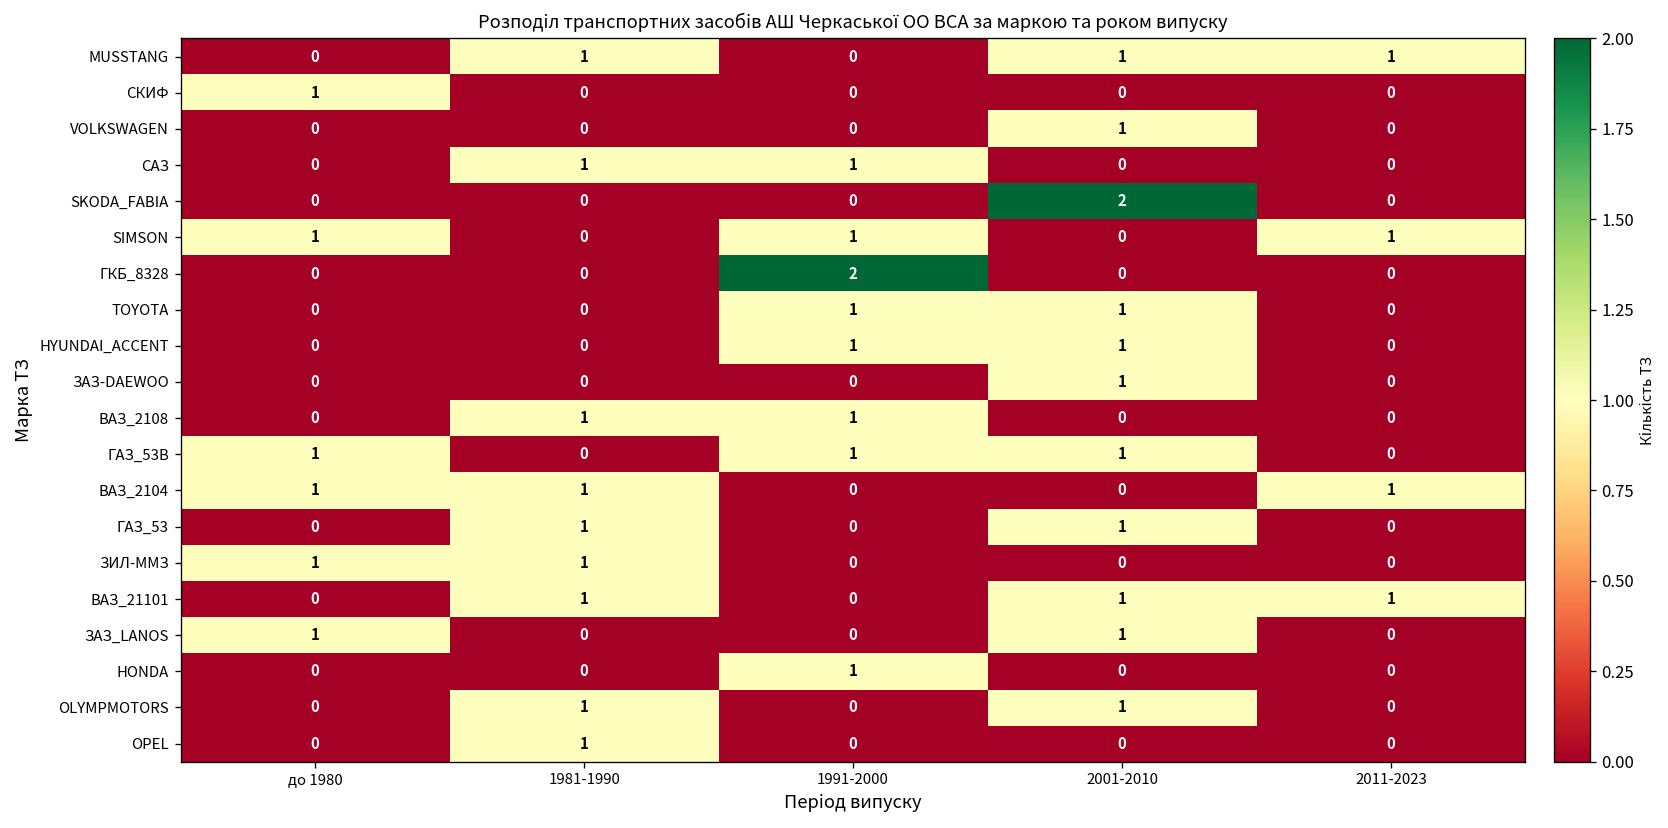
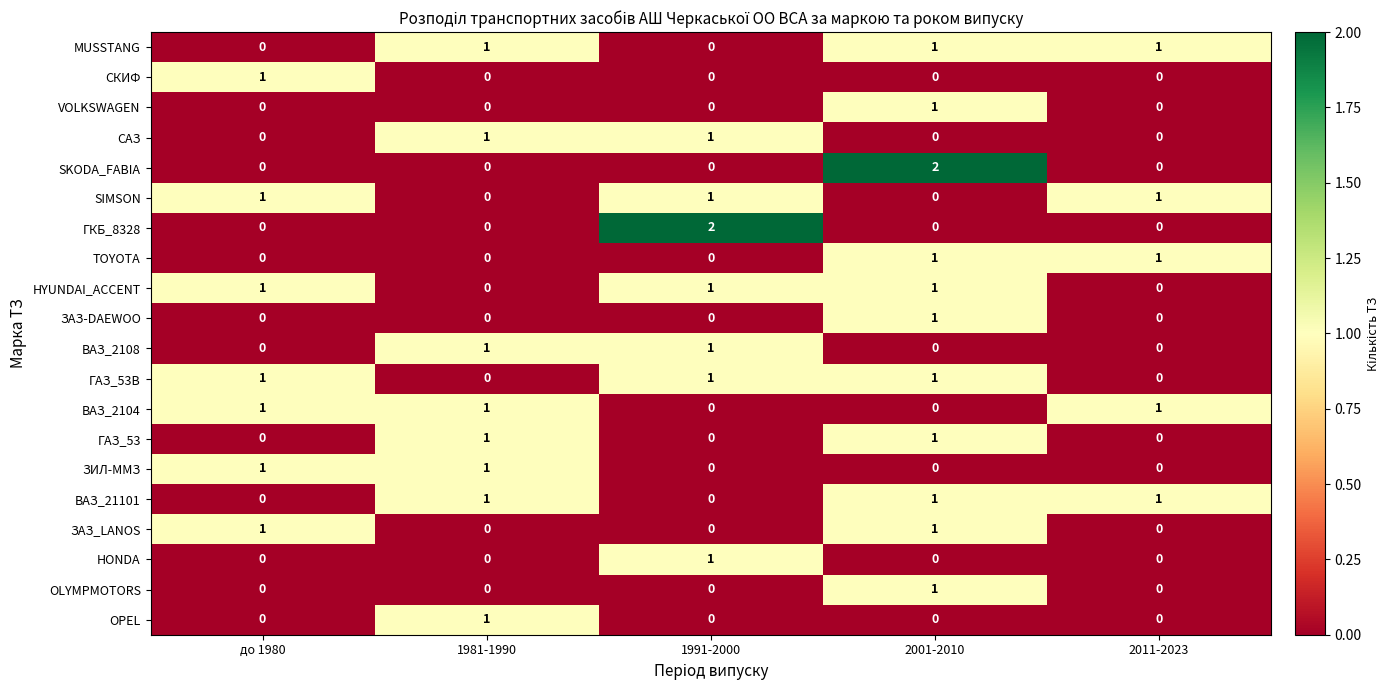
  {
    "MUSSTANG": {
      "до 1980": 0,
      "1981-1990": 1,
      "1991-2000": 0,
      "2001-2010": 1,
      "2011-2023": 1
    },
    "СКИФ": {
      "до 1980": 1,
      "1981-1990": 0,
      "1991-2000": 0,
      "2001-2010": 0,
      "2011-2023": 0
    },
    "VOLKSWAGEN": {
      "до 1980": 0,
      "1981-1990": 0,
      "1991-2000": 0,
      "2001-2010": 1,
      "2011-2023": 0
    },
    "САЗ": {
      "до 1980": 0,
      "1981-1990": 1,
      "1991-2000": 1,
      "2001-2010": 0,
      "2011-2023": 0
    },
    "SKODA_FABIA": {
      "до 1980": 0,
      "1981-1990": 0,
      "1991-2000": 0,
      "2001-2010": 2,
      "2011-2023": 0
    },
    "SIMSON": {
      "до 1980": 1,
      "1981-1990": 0,
      "1991-2000": 1,
      "2001-2010": 0,
      "2011-2023": 1
    },
    "ГКБ_8328": {
      "до 1980": 0,
      "1981-1990": 0,
      "1991-2000": 2,
      "2001-2010": 0,
      "2011-2023": 0
    },
    "TOYOTA": {
      "до 1980": 0,
      "1981-1990": 0,
-     "1991-2000": 1,
+     "1991-2000": 0,
      "2001-2010": 1,
-     "2011-2023": 0
+     "2011-2023": 1
    },
    "HYUNDAI_ACCENT": {
-     "до 1980": 0,
+     "до 1980": 1,
      "1981-1990": 0,
      "1991-2000": 1,
      "2001-2010": 1,
      "2011-2023": 0
    },
    "ЗАЗ-DAEWOO": {
      "до 1980": 0,
      "1981-1990": 0,
      "1991-2000": 0,
      "2001-2010": 1,
      "2011-2023": 0
    },
    "ВАЗ_2108": {
      "до 1980": 0,
      "1981-1990": 1,
      "1991-2000": 1,
      "2001-2010": 0,
      "2011-2023": 0
    },
    "ГАЗ_53В": {
      "до 1980": 1,
      "1981-1990": 0,
      "1991-2000": 1,
      "2001-2010": 1,
      "2011-2023": 0
    },
    "ВАЗ_2104": {
      "до 1980": 1,
      "1981-1990": 1,
      "1991-2000": 0,
      "2001-2010": 0,
      "2011-2023": 1
    },
    "ГАЗ_53": {
      "до 1980": 0,
      "1981-1990": 1,
      "1991-2000": 0,
      "2001-2010": 1,
      "2011-2023": 0
    },
    "ЗИЛ-ММЗ": {
      "до 1980": 1,
      "1981-1990": 1,
      "1991-2000": 0,
      "2001-2010": 0,
      "2011-2023": 0
    },
    "ВАЗ_21101": {
      "до 1980": 0,
      "1981-1990": 1,
      "1991-2000": 0,
      "2001-2010": 1,
      "2011-2023": 1
    },
    "ЗАЗ_LANOS": {
      "до 1980": 1,
      "1981-1990": 0,
      "1991-2000": 0,
      "2001-2010": 1,
      "2011-2023": 0
    },
    "HONDA": {
      "до 1980": 0,
      "1981-1990": 0,
      "1991-2000": 1,
      "2001-2010": 0,
      "2011-2023": 0
    },
    "OLYMPMOTORS": {
      "до 1980": 0,
-     "1981-1990": 1,
+     "1981-1990": 0,
      "1991-2000": 0,
      "2001-2010": 1,
      "2011-2023": 0
    },
    "OPEL": {
      "до 1980": 0,
      "1981-1990": 1,
      "1991-2000": 0,
      "2001-2010": 0,
      "2011-2023": 0
    }
  }
